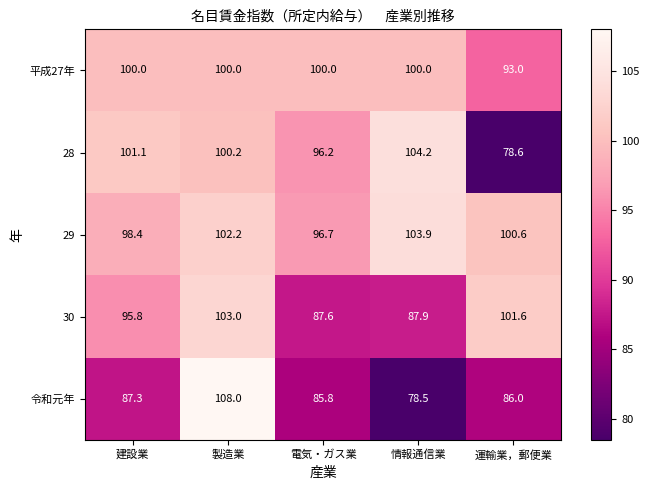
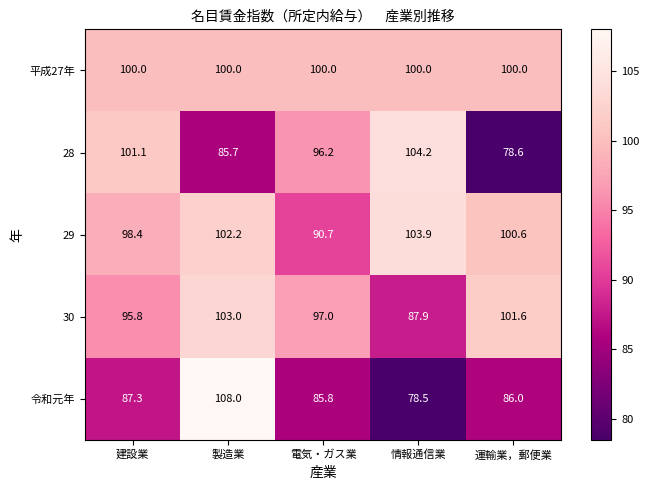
  {
    "平成27年": {
      "建設業": 100.0,
      "製造業": 100.0,
      "電気・ガス業": 100.0,
      "情報通信業": 100.0,
-     "運輸業，郵便業": 93.0
+     "運輸業，郵便業": 100.0
    },
    "28": {
      "建設業": 101.1,
-     "製造業": 100.2,
+     "製造業": 85.7,
      "電気・ガス業": 96.2,
      "情報通信業": 104.2,
      "運輸業，郵便業": 78.6
    },
    "29": {
      "建設業": 98.4,
      "製造業": 102.2,
-     "電気・ガス業": 96.7,
+     "電気・ガス業": 90.7,
      "情報通信業": 103.9,
      "運輸業，郵便業": 100.6
    },
    "30": {
      "建設業": 95.8,
      "製造業": 103.0,
-     "電気・ガス業": 87.6,
+     "電気・ガス業": 97.0,
      "情報通信業": 87.9,
      "運輸業，郵便業": 101.6
    },
    "令和元年": {
      "建設業": 87.3,
      "製造業": 108.0,
      "電気・ガス業": 85.8,
      "情報通信業": 78.5,
      "運輸業，郵便業": 86.0
    }
  }
